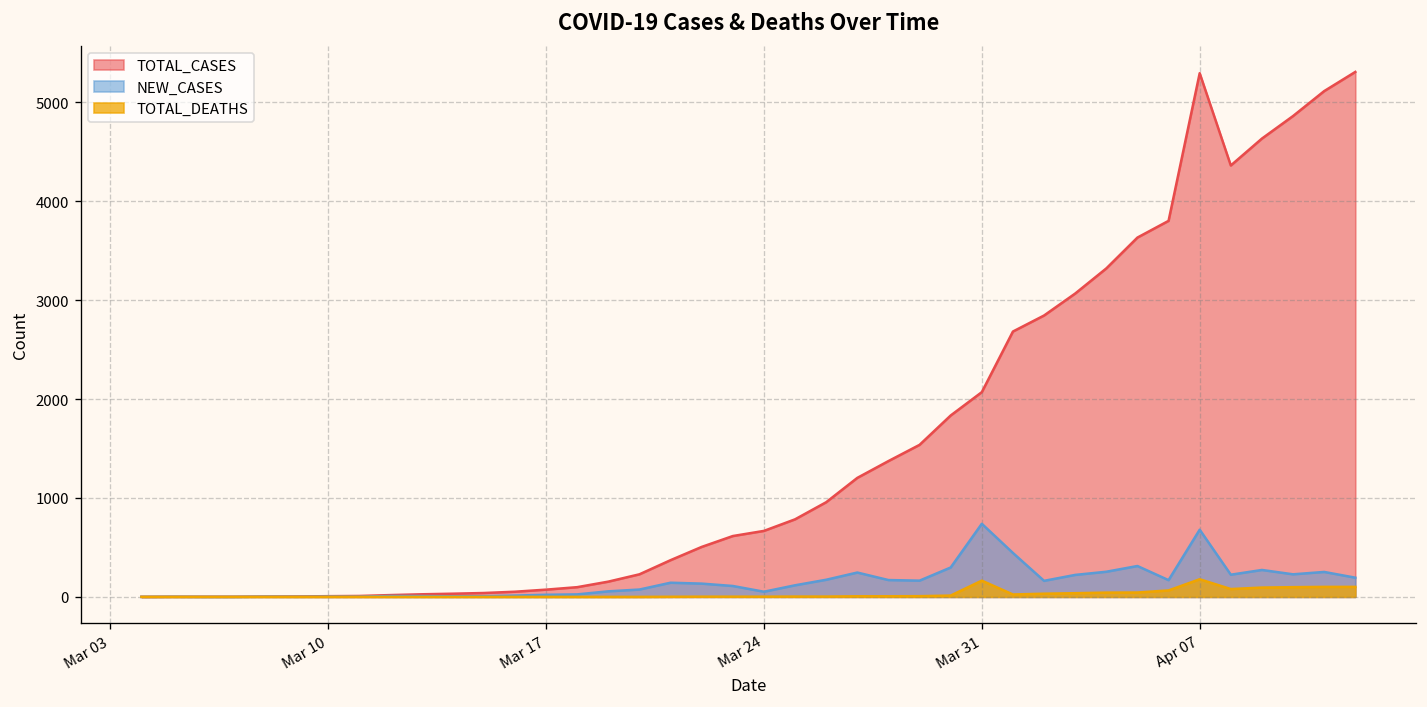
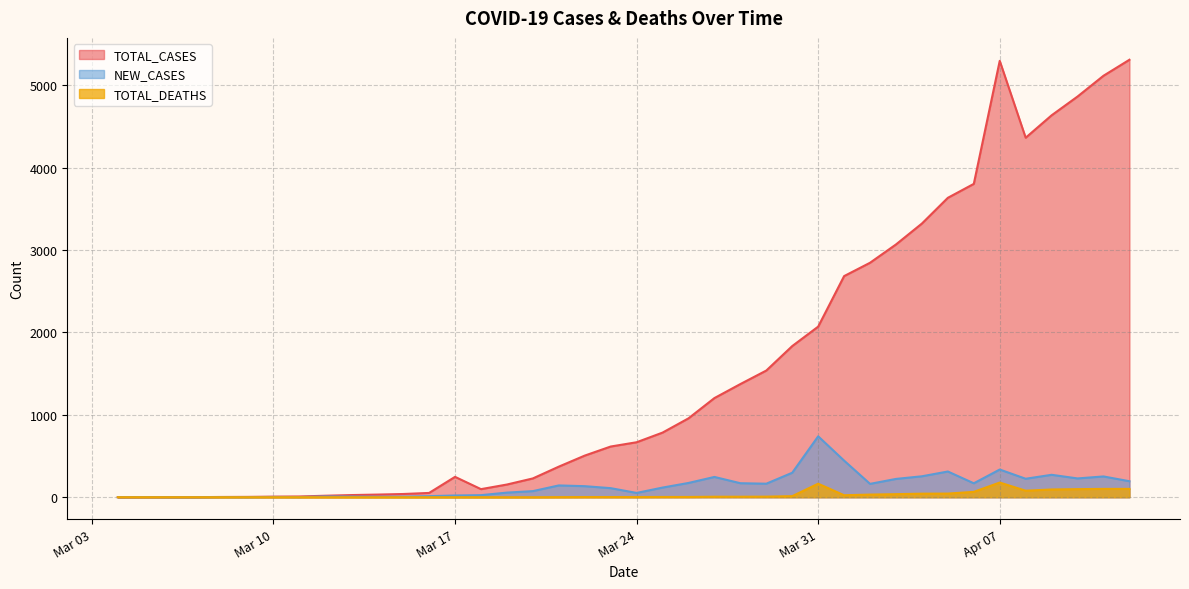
  {
    "TOTAL_CASES": {
-     "Mar 17": 100,
+     "Mar 17": 200,
      "Mar 24": 700,
      "Mar 31": 2100,
      "Apr 07": 5300
    },
    "NEW_CASES": {
      "Mar 24": 100,
      "Mar 31": 700,
-     "Apr 07": 700
+     "Apr 07": 300
    },
    "TOTAL_DEATHS": {
      "Mar 24": 0,
      "Mar 31": 200,
      "Apr 07": 200
    }
  }
